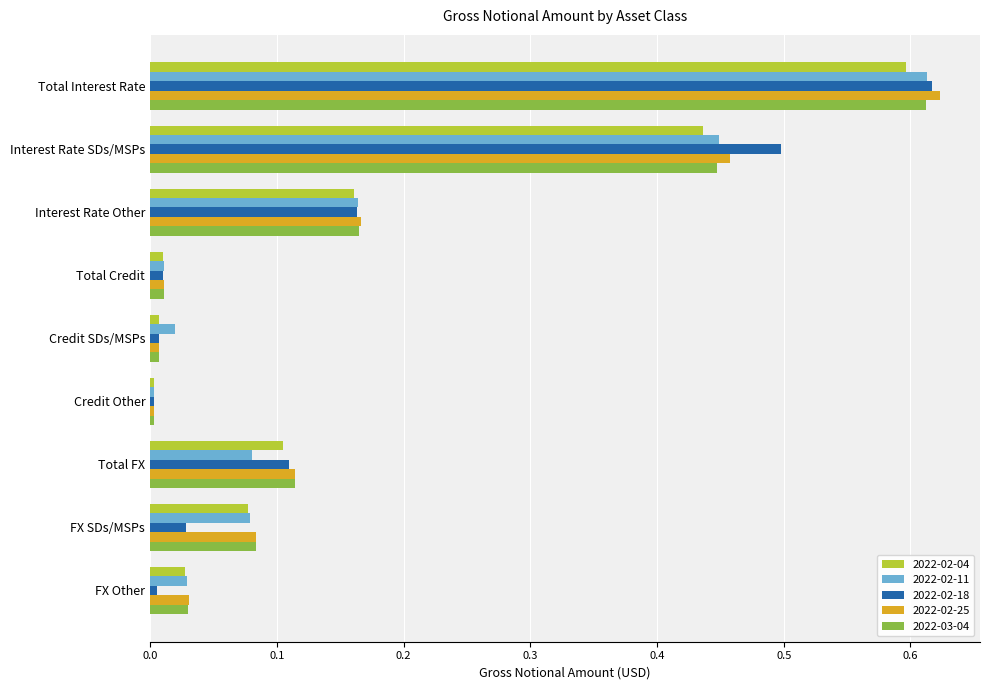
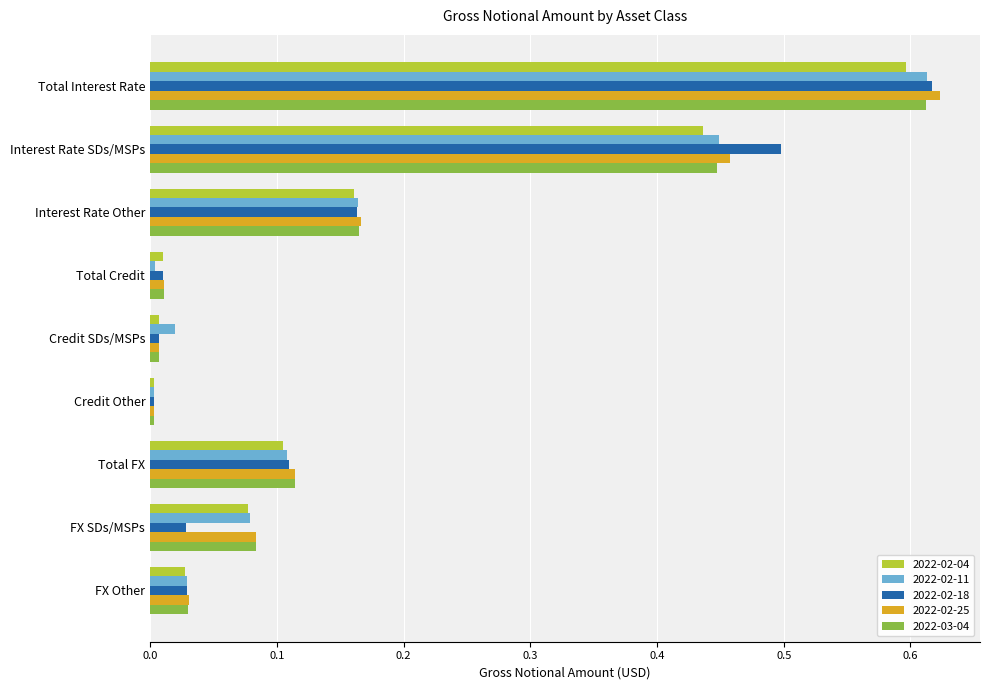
  {
    "2022-02-11": {
      "Total Interest Rate": 0.613,
      "Interest Rate SDs/MSPs": 0.449,
      "Interest Rate Other": 0.164,
-     "Total Credit": 0.011,
+     "Total Credit": 0.004,
      "Credit SDs/MSPs": 0.019,
      "Credit Other": 0.003,
-     "Total FX": 0.080,
+     "Total FX": 0.108,
      "FX SDs/MSPs": 0.079,
      "FX Other": 0.029
    },
    "2022-02-18": {
      "Total Interest Rate": 0.617,
      "Interest Rate SDs/MSPs": 0.498,
      "Interest Rate Other": 0.163,
      "Total Credit": 0.010,
      "Credit SDs/MSPs": 0.007,
      "Credit Other": 0.003,
      "Total FX": 0.109,
      "FX SDs/MSPs": 0.028,
-     "FX Other": 0.005
+     "FX Other": 0.029
    }
  }
